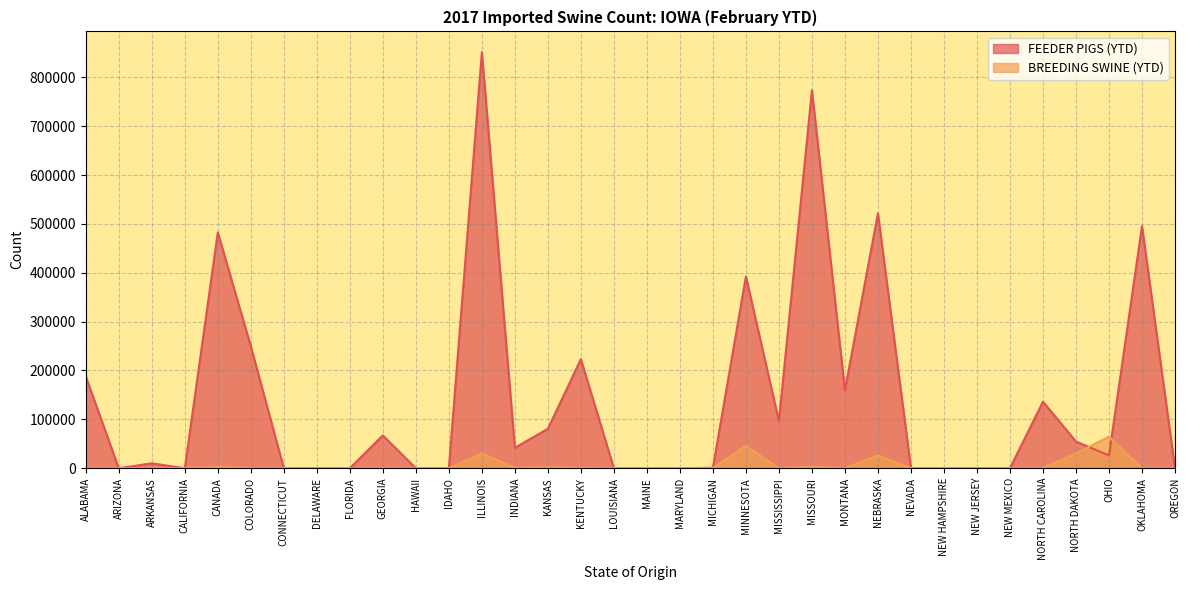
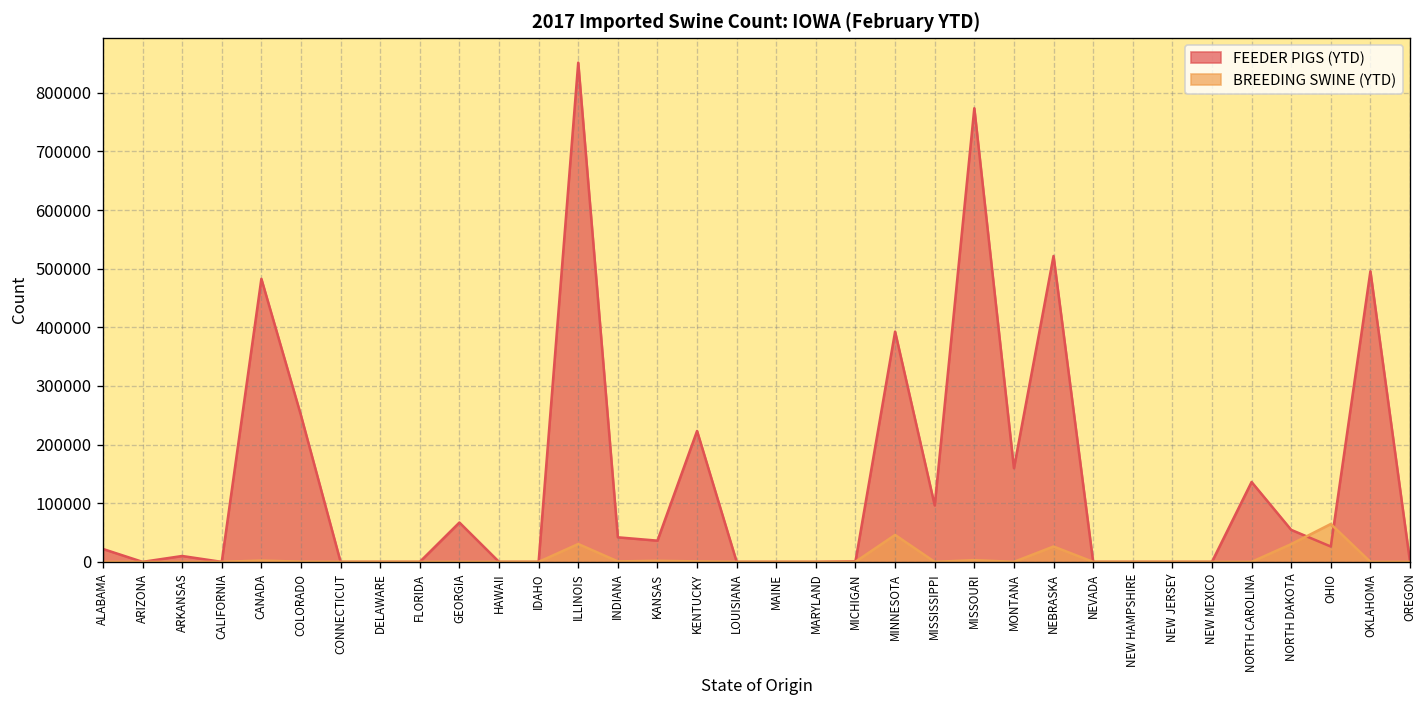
  {
    "FEEDER PIGS (YTD)": {
-     "ALABAMA": 190000,
+     "ALABAMA": 20000,
      "ARKANSAS": 10000,
      "CANADA": 480000,
      "COLORADO": 250000,
      "GEORGIA": 70000,
      "ILLINOIS": 850000,
      "INDIANA": 40000,
-     "KANSAS": 80000,
+     "KANSAS": 40000,
      "KENTUCKY": 220000,
      "MINNESOTA": 390000,
      "MISSISSIPPI": 100000,
      "MISSOURI": 770000,
      "MONTANA": 160000,
      "NEBRASKA": 520000,
      "NORTH CAROLINA": 140000,
      "NORTH DAKOTA": 50000,
      "OHIO": 30000,
      "OKLAHOMA": 500000
    },
    "BREEDING SWINE (YTD)": {
      "ALABAMA": 0,
      "ARKANSAS": 0,
      "CANADA": 0,
      "COLORADO": 0,
      "GEORGIA": 0,
      "ILLINOIS": 30000,
      "INDIANA": 0,
      "KANSAS": 0,
      "KENTUCKY": 0,
      "MINNESOTA": 50000,
      "MISSISSIPPI": 0,
      "MISSOURI": 0,
      "MONTANA": 0,
      "NEBRASKA": 30000,
      "NORTH CAROLINA": 0,
      "NORTH DAKOTA": 30000,
      "OHIO": 60000,
      "OKLAHOMA": 0
    }
  }
